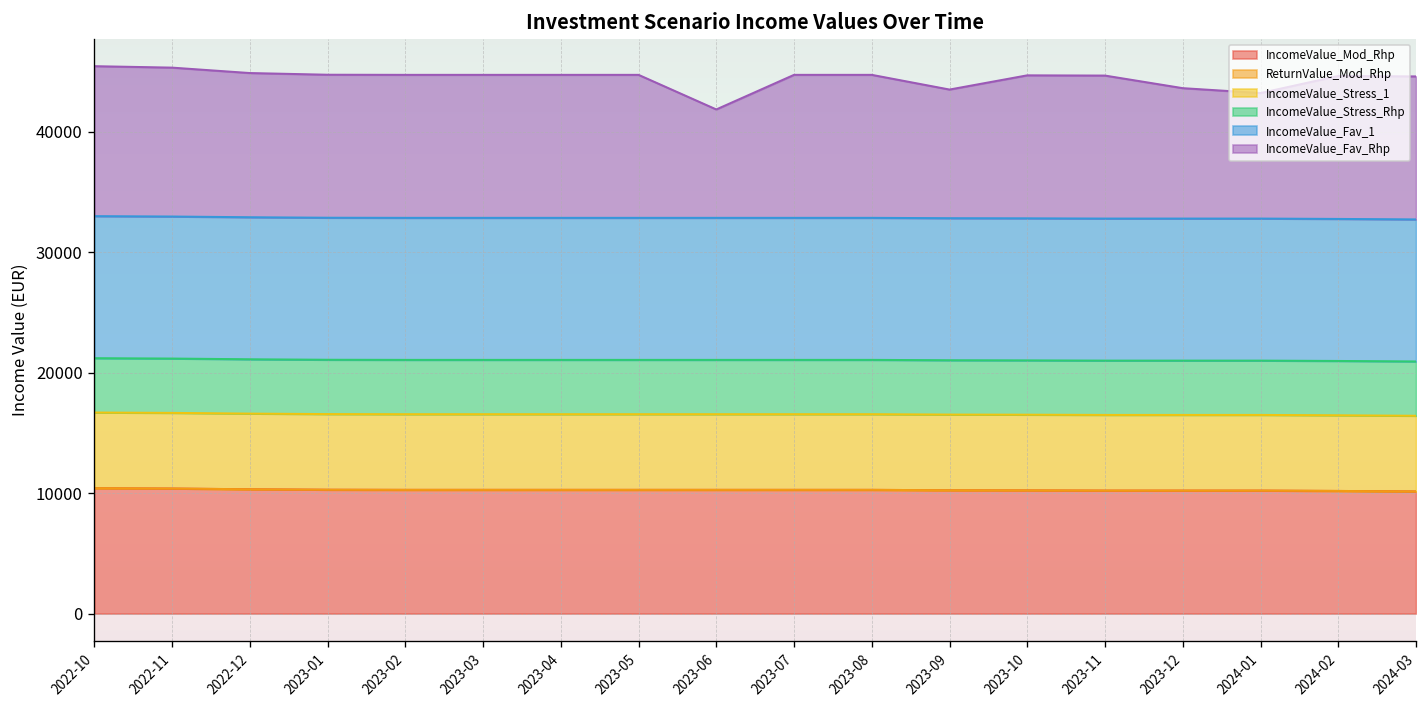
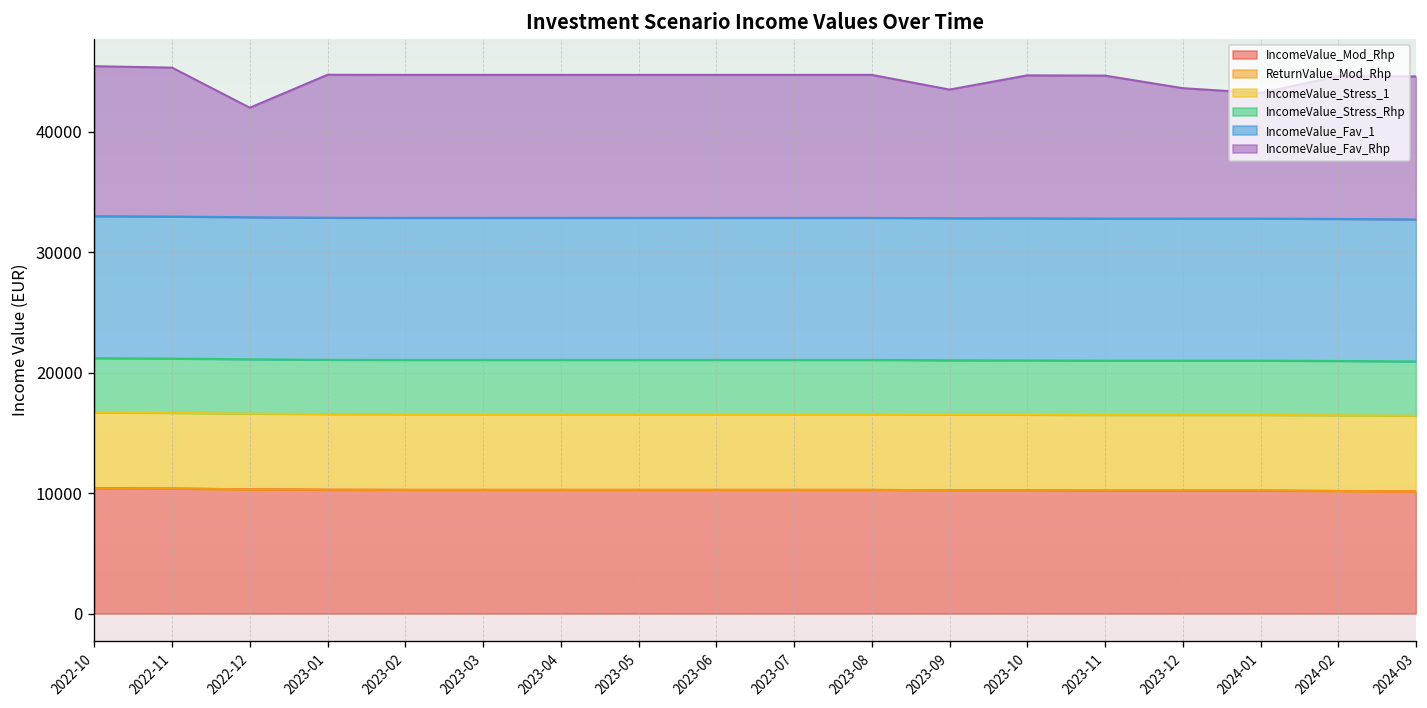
  {
    "IncomeValue_Stress_Rhp": {
      "2022-10": 4500,
      "2022-11": 4500,
      "2022-12": 4500,
      "2023-01": 4500,
      "2023-02": 4500,
      "2023-03": 4500,
      "2023-04": 4500,
      "2023-05": 4500,
      "2023-06": 4500,
      "2023-07": 4500,
      "2023-08": 4500,
      "2023-09": 4500,
      "2023-10": 4500,
      "2023-11": 4500,
      "2023-12": 4500,
      "2024-01": 4500,
      "2024-02": 4500,
      "2024-03": 4500
    },
    "IncomeValue_Fav_1": {
      "2022-10": 11800,
      "2022-11": 11800,
      "2022-12": 11800,
      "2023-01": 11800,
      "2023-02": 11800,
      "2023-03": 11800,
      "2023-04": 11800,
      "2023-05": 11800,
      "2023-06": 11800,
      "2023-07": 11800,
      "2023-08": 11800,
      "2023-09": 11800,
      "2023-10": 11800,
      "2023-11": 11800,
      "2023-12": 11800,
      "2024-01": 11800,
      "2024-02": 11800,
      "2024-03": 11800
    },
    "IncomeValue_Fav_Rhp": {
      "2022-10": 12500,
      "2022-11": 12400,
-     "2022-12": 12000,
+     "2022-12": 9100,
      "2023-01": 11900,
      "2023-02": 11900,
      "2023-03": 11900,
      "2023-04": 11900,
      "2023-05": 11900,
-     "2023-06": 9000,
+     "2023-06": 11900,
      "2023-07": 11900,
      "2023-08": 11900,
      "2023-09": 10700,
      "2023-10": 11900,
      "2023-11": 11900,
      "2023-12": 10800,
      "2024-03": 11900
    }
  }
